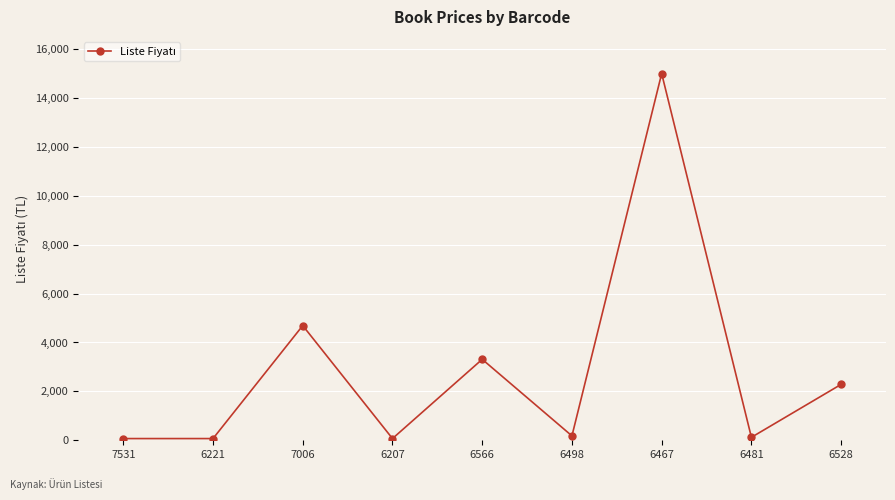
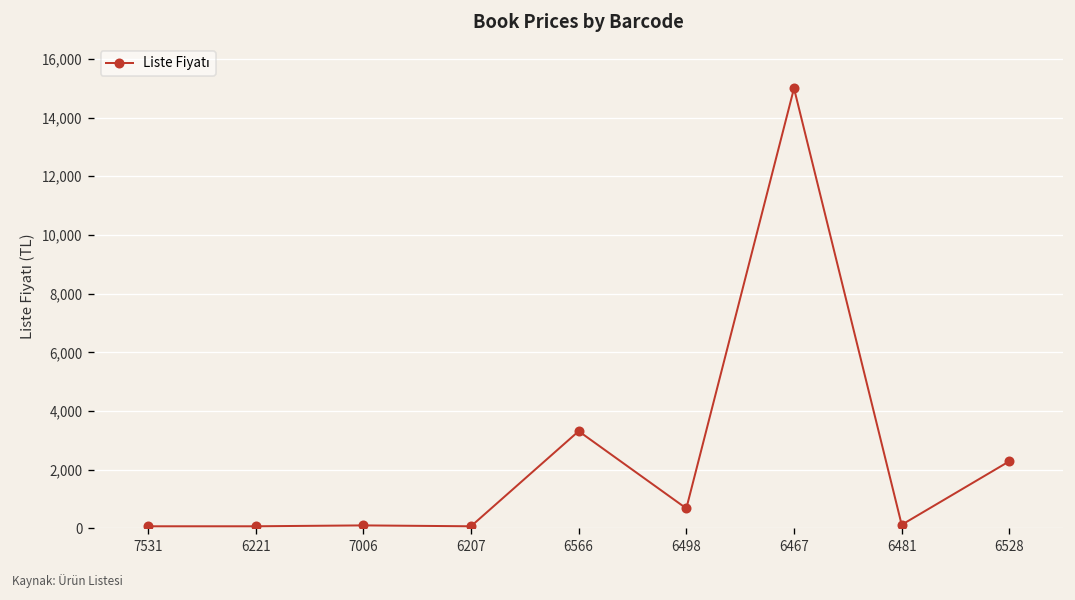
  {
    "7531": "100",
    "6221": "100",
-   "7006": "4,700",
+   "7006": "100",
    "6207": "100",
    "6566": "3,300",
-   "6498": "200",
+   "6498": "700",
    "6467": "15,000",
    "6481": "100",
    "6528": "2,300"
  }
